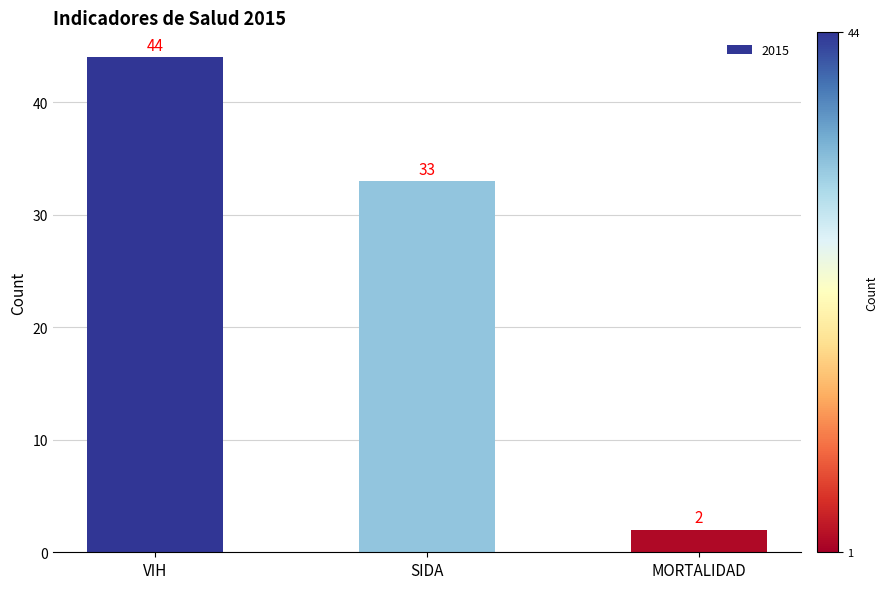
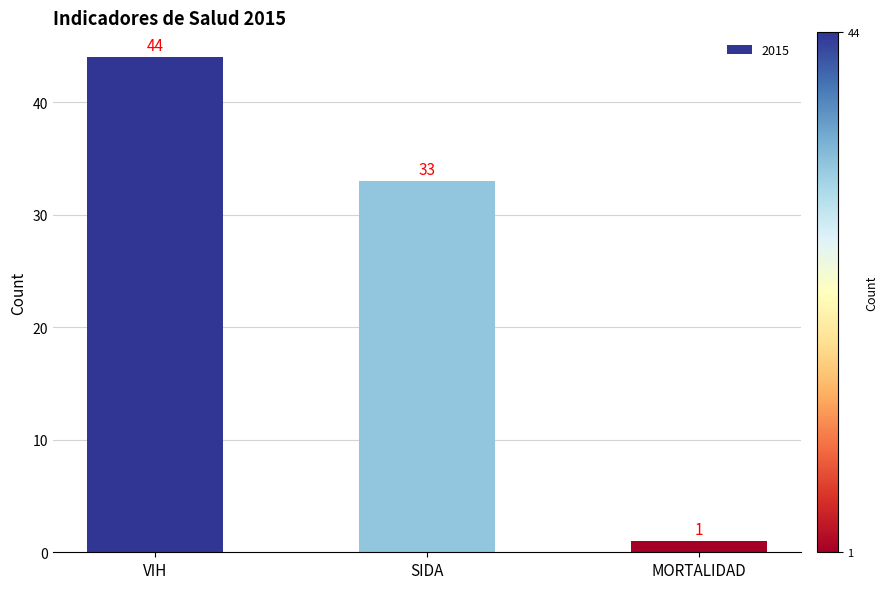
  {
    "VIH": 44,
    "SIDA": 33,
-   "MORTALIDAD": 2
+   "MORTALIDAD": 1
  }
